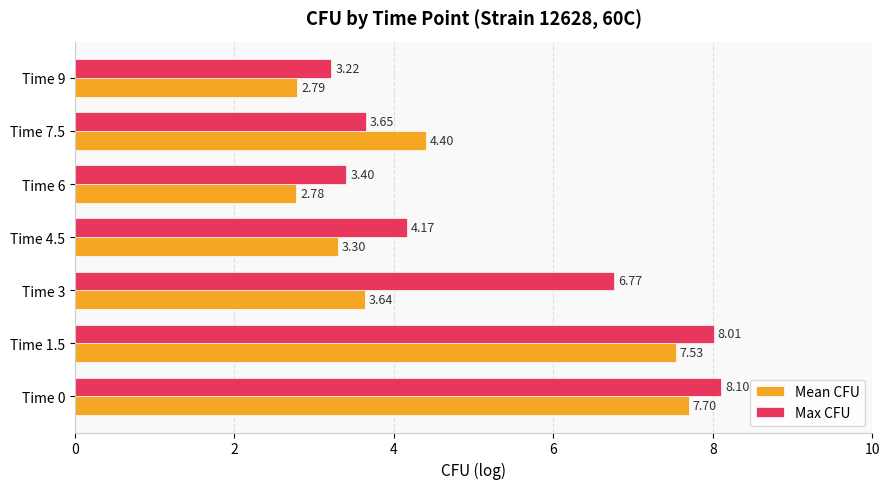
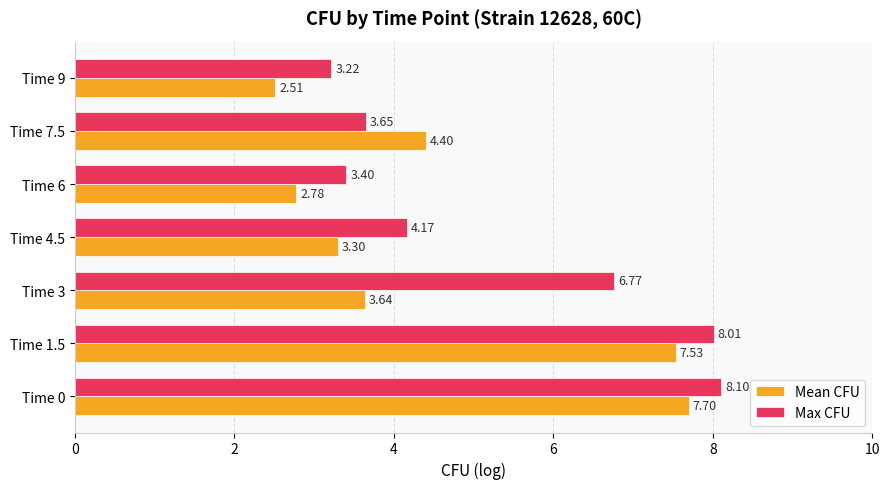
  {
    "Mean CFU": {
-     "Time 9": 2.79,
+     "Time 9": 2.51,
      "Time 7.5": 4.40,
      "Time 6": 2.78,
      "Time 4.5": 3.30,
      "Time 3": 3.64,
      "Time 1.5": 7.53,
      "Time 0": 7.70
    },
    "Max CFU": {
      "Time 9": 3.22,
      "Time 7.5": 3.65,
      "Time 6": 3.40,
      "Time 4.5": 4.17,
      "Time 3": 6.77,
      "Time 1.5": 8.01,
      "Time 0": 8.10
    }
  }
